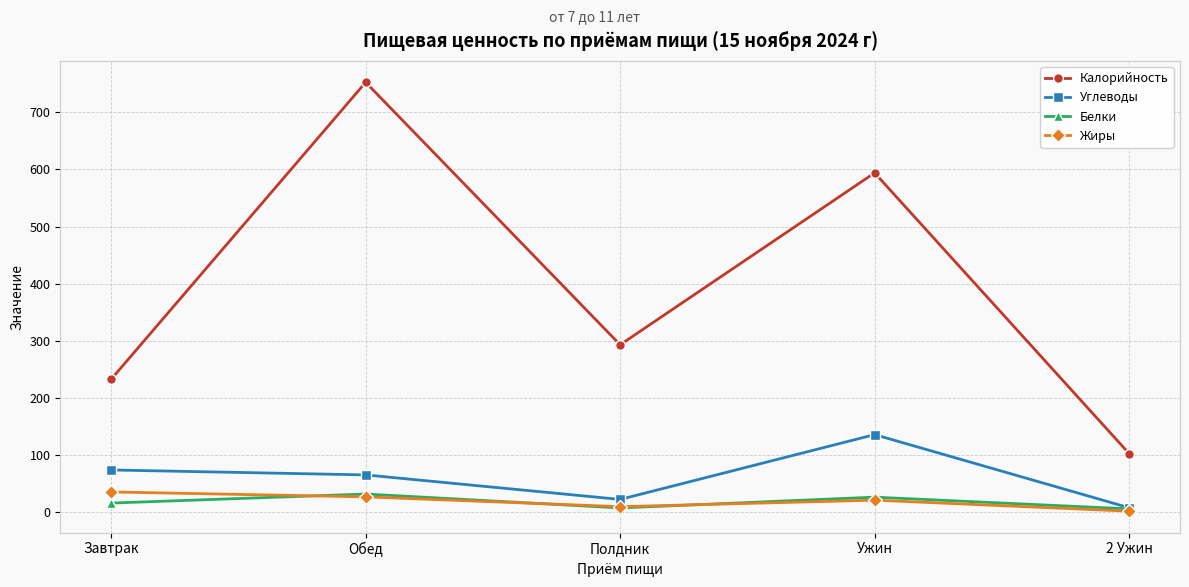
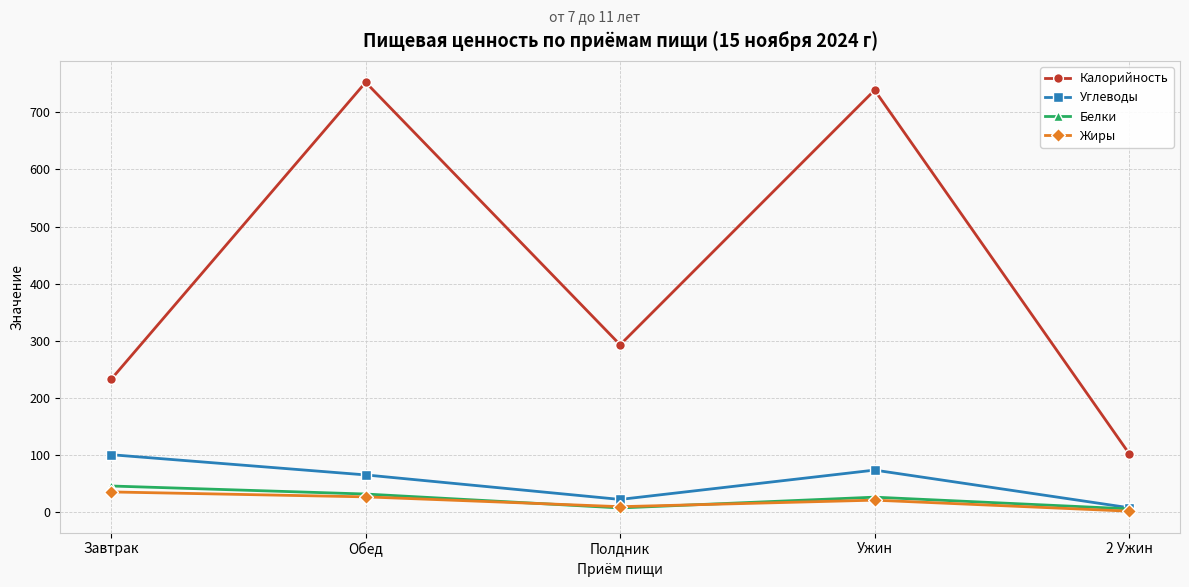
  {
    "Калорийность": {
      "Завтрак": 230,
      "Обед": 750,
      "Полдник": 290,
-     "Ужин": 590,
+     "Ужин": 740,
      "2 Ужин": 100
    },
    "Углеводы": {
-     "Завтрак": 70,
+     "Завтрак": 100,
      "Обед": 70,
      "Полдник": 20,
-     "Ужин": 140
+     "Ужин": 70
    },
    "Белки": {
-     "Завтрак": 20,
+     "Завтрак": 50,
      "Обед": 30,
      "Ужин": 30
    },
    "Жиры": {
      "Завтрак": 40,
      "Обед": 30,
      "Ужин": 20
    }
  }
